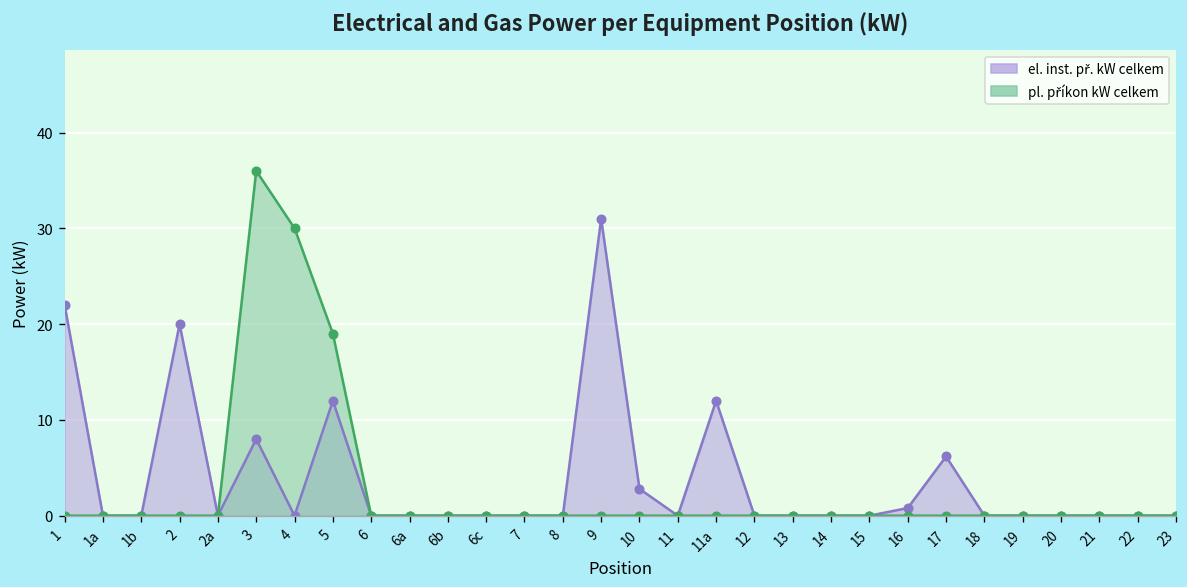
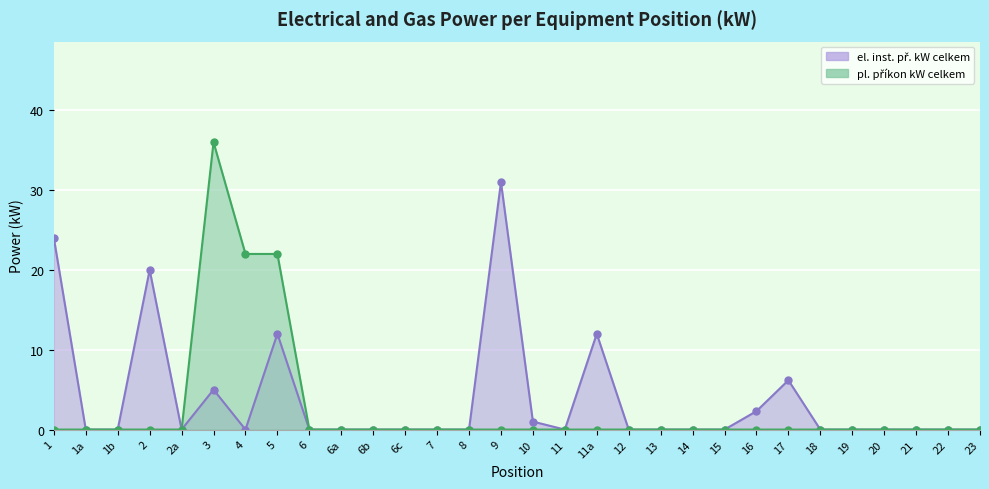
  {
    "el. inst. př. kW celkem": {
-     "1": 22,
+     "1": 24,
      "2": 20,
-     "3": 8,
+     "3": 5,
      "4": 0,
      "5": 12,
      "9": 31,
-     "10": 3,
+     "10": 1,
      "11a": 12,
-     "16": 1,
+     "16": 2,
      "17": 6
    },
    "pl. příkon kW celkem": {
      "1": 0,
      "2": 0,
      "3": 36,
-     "4": 30,
-     "5": 19,
+     "4": 22,
+     "5": 22,
      "9": 0,
      "10": 0,
      "11a": 0,
      "16": 0,
      "17": 0
    }
  }
